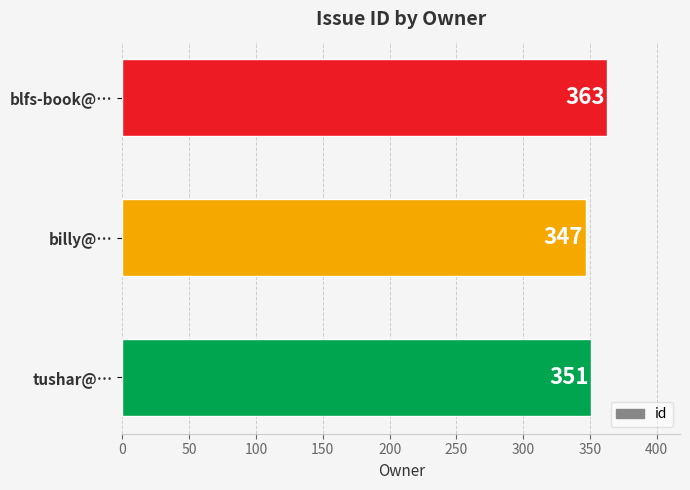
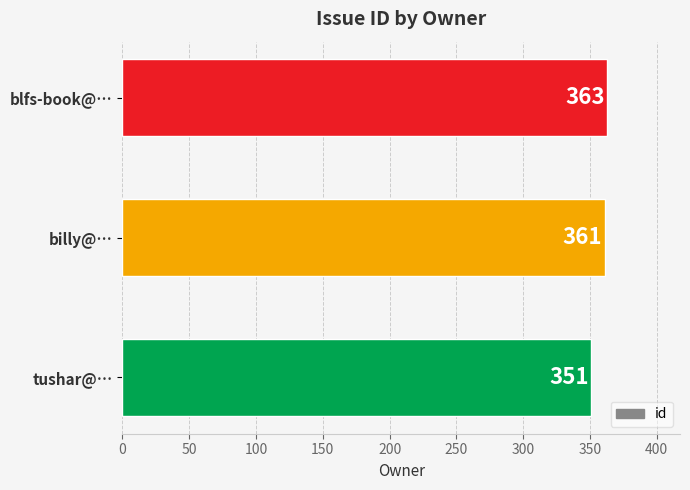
  {
    "blfs-book@…": 363,
-   "billy@…": 347,
+   "billy@…": 361,
    "tushar@…": 351
  }
